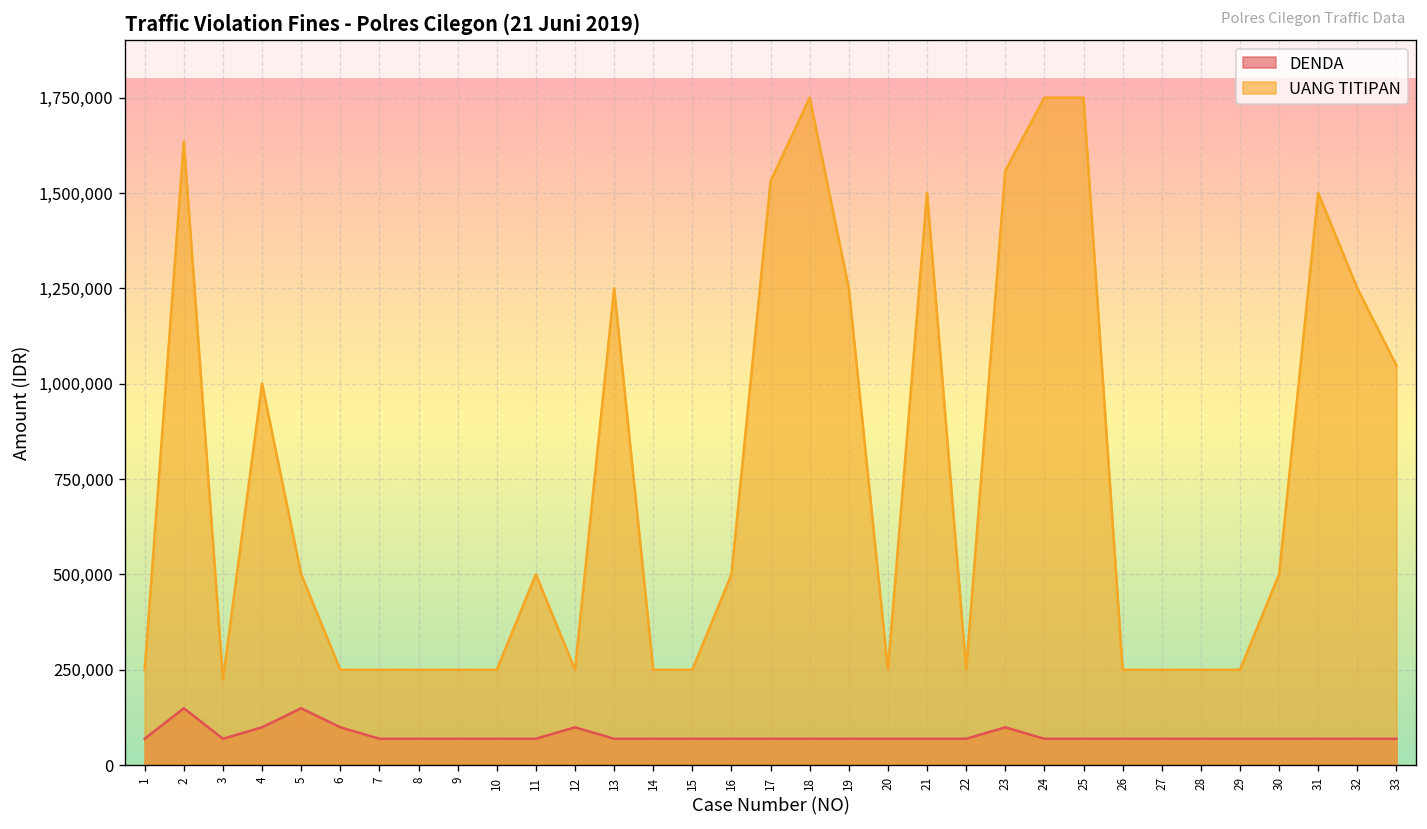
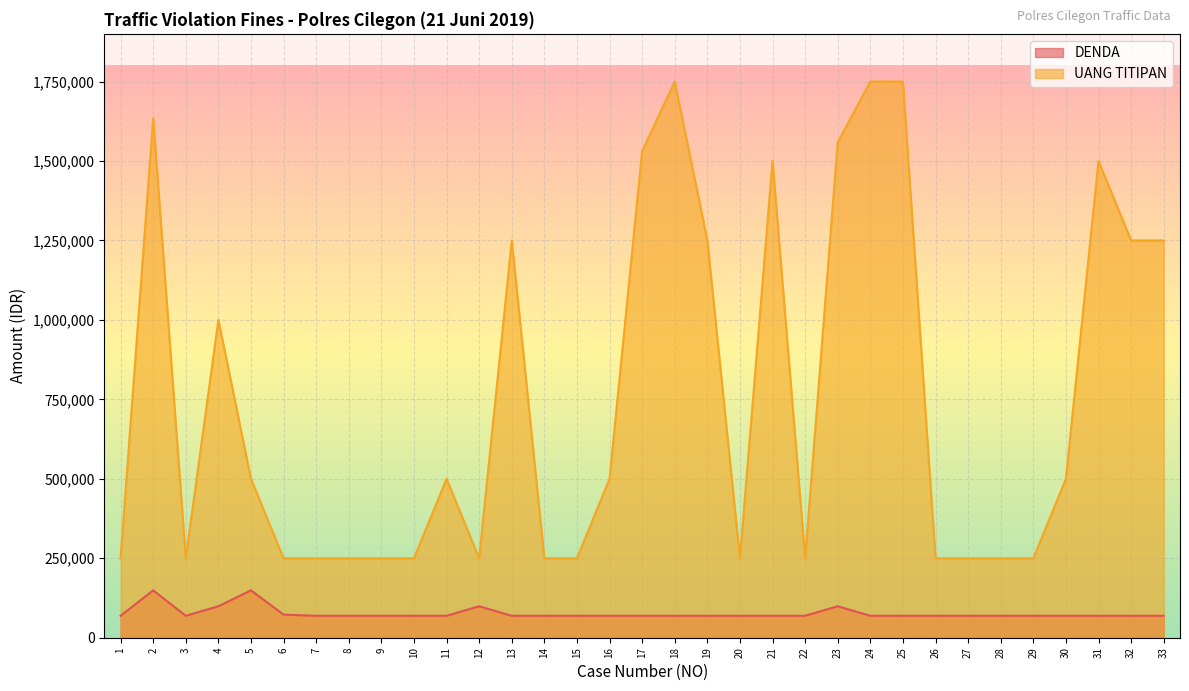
  {
    "DENDA": {
      "1": "70,000",
      "2": "150,000",
      "3": "70,000",
      "4": "100,000",
      "5": "150,000",
-     "6": "100,000",
+     "6": "70,000",
      "7": "70,000",
      "8": "70,000",
      "9": "70,000",
      "10": "70,000",
      "11": "70,000",
      "12": "100,000",
      "13": "70,000",
      "14": "70,000",
      "15": "70,000",
      "16": "70,000",
      "17": "70,000",
      "18": "70,000",
      "19": "70,000",
      "20": "70,000",
      "21": "70,000",
      "22": "70,000",
      "23": "100,000",
      "24": "70,000",
      "25": "70,000",
      "26": "70,000",
      "27": "70,000",
      "28": "70,000",
      "29": "70,000",
      "30": "70,000",
      "31": "70,000",
      "32": "70,000",
      "33": "70,000"
    },
    "UANG TITIPAN": {
      "1": "250,000",
      "2": "1,630,000",
-     "3": "220,000",
+     "3": "250,000",
      "4": "1,000,000",
      "5": "500,000",
      "6": "250,000",
      "7": "250,000",
      "8": "250,000",
      "9": "250,000",
      "10": "250,000",
      "11": "500,000",
      "12": "250,000",
      "13": "1,250,000",
      "14": "250,000",
      "15": "250,000",
      "16": "500,000",
      "17": "1,530,000",
      "18": "1,750,000",
      "19": "1,250,000",
      "20": "250,000",
      "21": "1,500,000",
      "22": "250,000",
      "23": "1,560,000",
      "24": "1,750,000",
      "25": "1,750,000",
      "26": "250,000",
      "27": "250,000",
      "28": "250,000",
      "29": "250,000",
      "30": "500,000",
      "31": "1,500,000",
      "32": "1,250,000",
-     "33": "1,050,000"
+     "33": "1,250,000"
    }
  }
